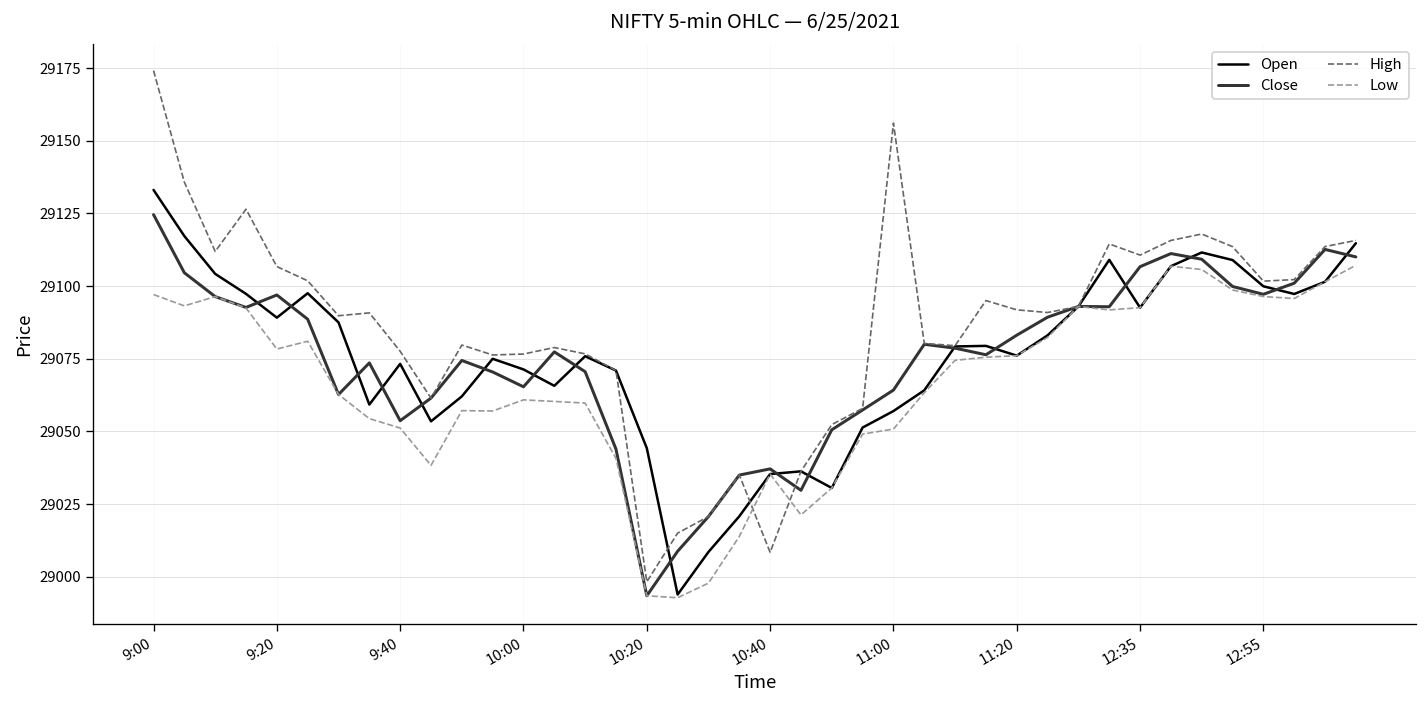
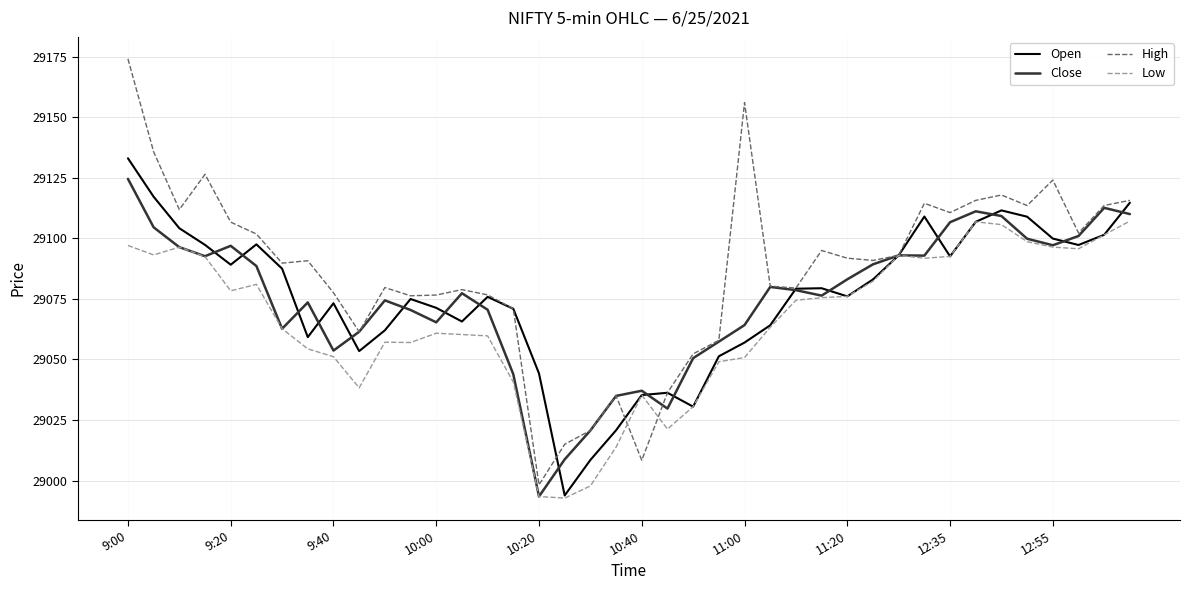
  {
    "Open": {
      "9:00": 29133,
      "9:20": 29089,
      "9:40": 29073,
      "10:00": 29071,
      "10:20": 29044,
      "11:00": 29057,
      "12:55": 29100
    },
    "Close": {
      "9:00": 29125,
      "9:20": 29097,
      "9:40": 29054,
      "10:00": 29065,
      "10:40": 29037,
      "11:00": 29064,
      "11:20": 29083,
      "12:35": 29107
    },
    "High": {
      "9:00": 29174,
      "9:20": 29107,
      "9:40": 29078,
      "10:00": 29077,
      "10:20": 28998,
      "10:40": 29008,
      "11:00": 29156,
      "11:20": 29092,
      "12:35": 29111,
-     "12:55": 29102
+     "12:55": 29124
    },
    "Low": {
      "9:00": 29097,
      "9:20": 29078,
      "9:40": 29051,
      "10:00": 29061,
      "11:00": 29051
    }
  }
